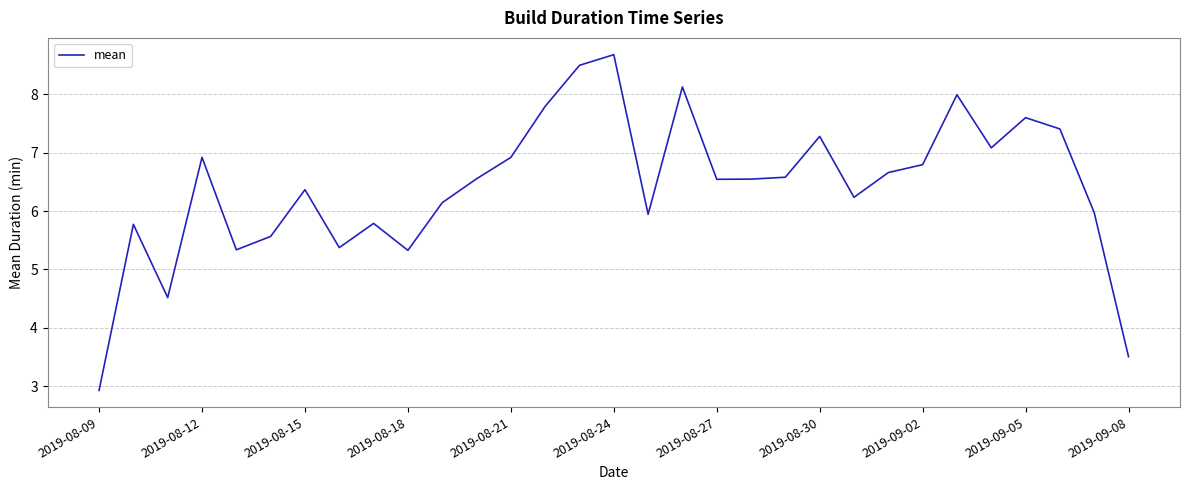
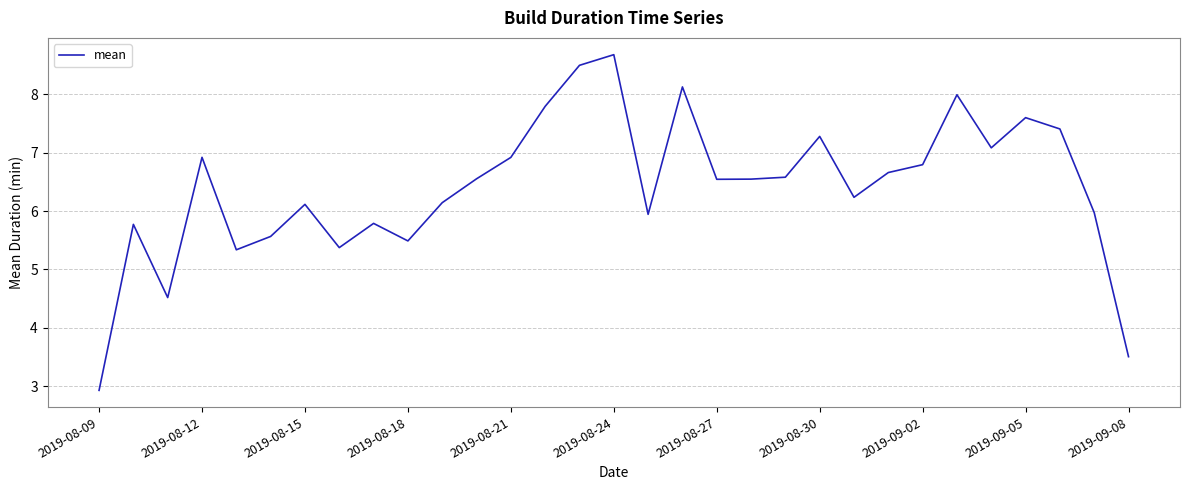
  {
    "2019-08-09": 2.9,
    "2019-08-12": 6.9,
-   "2019-08-15": 6.4,
-   "2019-08-18": 5.3,
+   "2019-08-15": 6.1,
+   "2019-08-18": 5.5,
    "2019-08-21": 6.9,
    "2019-08-24": 8.7,
    "2019-08-27": 6.5,
    "2019-08-30": 7.3,
    "2019-09-02": 6.8,
    "2019-09-05": 7.6,
    "2019-09-08": 3.5
  }
